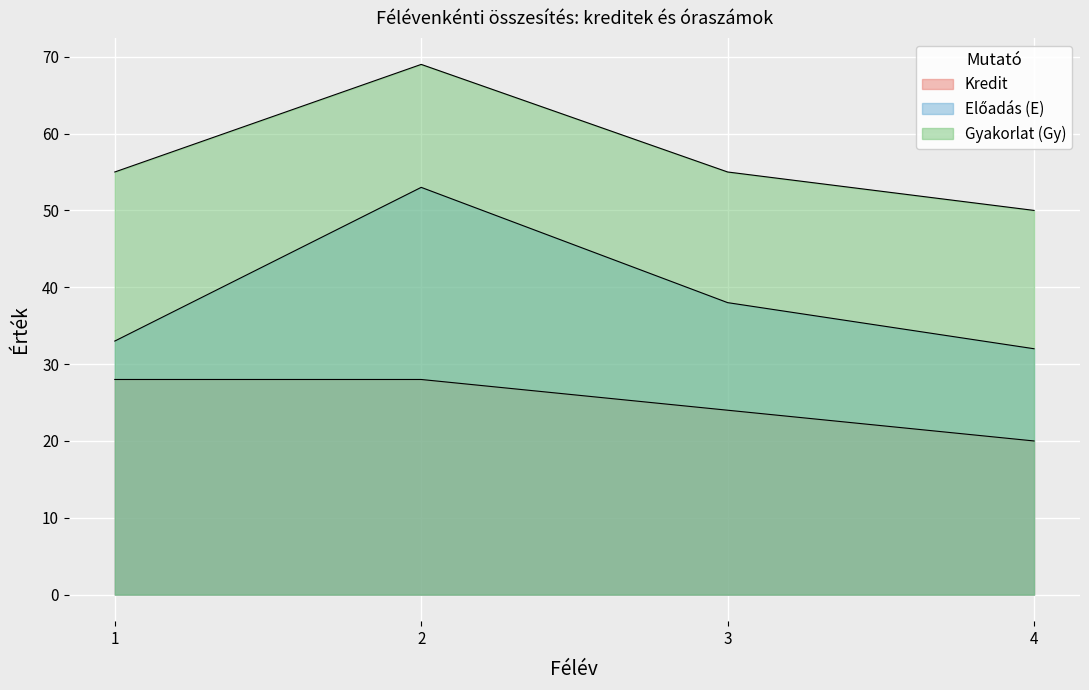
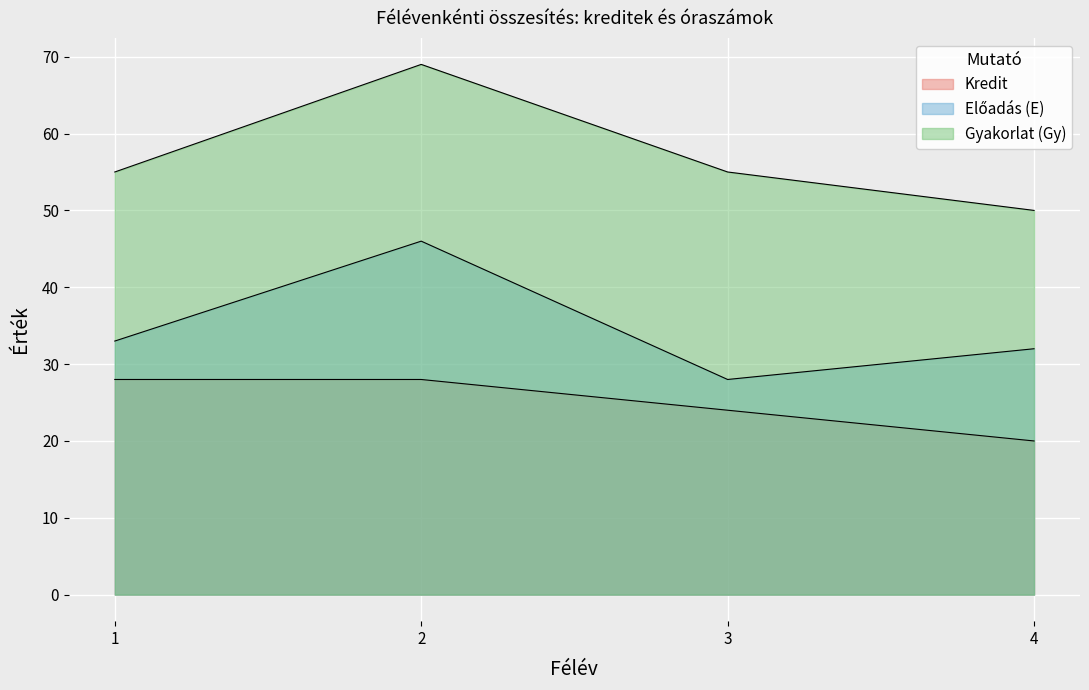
  {
    "Kredit": {
      "1": 28,
      "2": 28,
      "3": 24,
      "4": 20
    },
    "Előadás (E)": {
      "1": 33,
-     "2": 53,
-     "3": 38,
+     "2": 46,
+     "3": 28,
      "4": 32
    },
    "Gyakorlat (Gy)": {
      "1": 55,
      "2": 69,
      "3": 55,
      "4": 50
    }
  }
